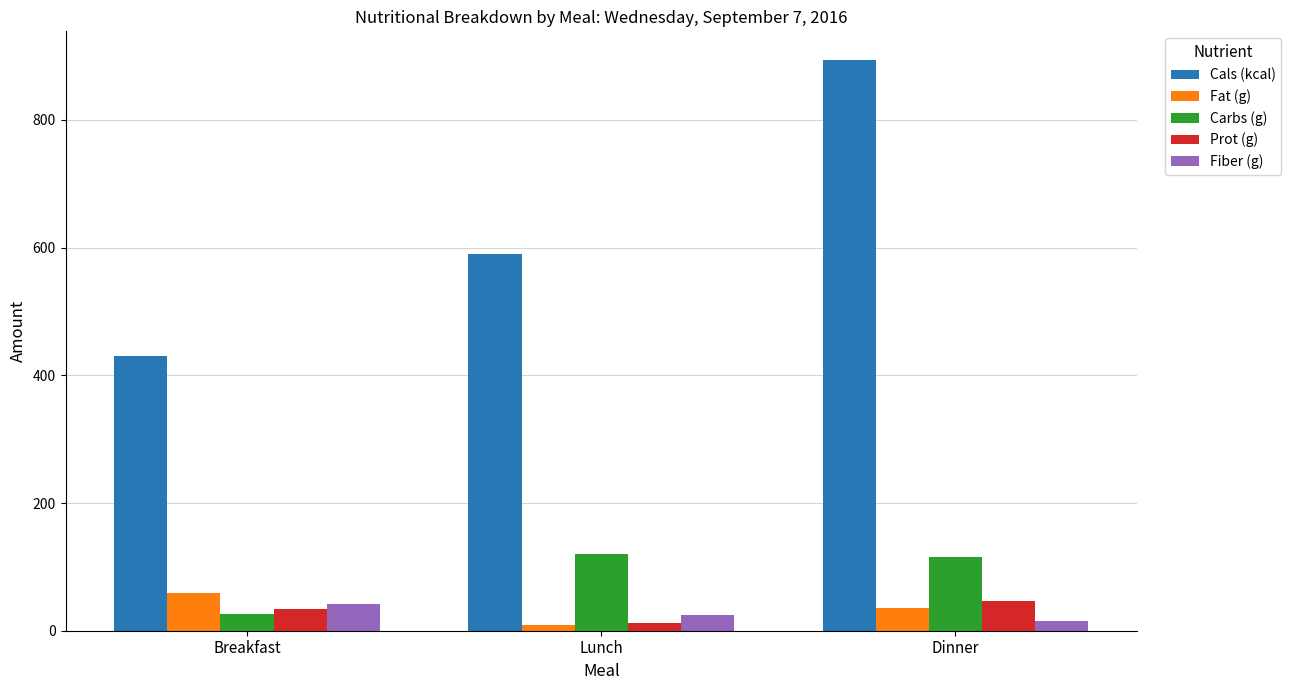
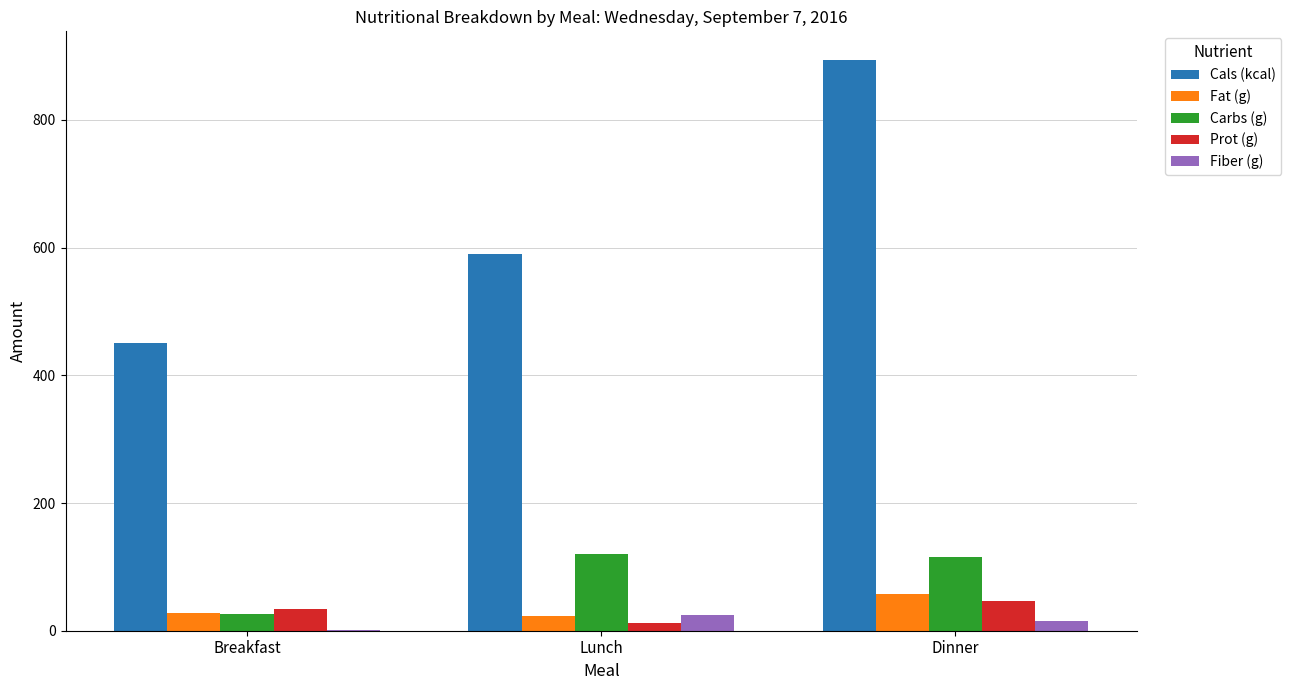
  {
    "Cals (kcal)": {
-     "Breakfast": 430,
+     "Breakfast": 450,
      "Lunch": 590,
      "Dinner": 890
    },
    "Fat (g)": {
-     "Breakfast": 60,
-     "Lunch": 10,
-     "Dinner": 40
+     "Breakfast": 30,
+     "Lunch": 20,
+     "Dinner": 60
    },
    "Carbs (g)": {
      "Breakfast": 30,
      "Lunch": 120,
      "Dinner": 120
    },
    "Prot (g)": {
      "Breakfast": 30,
      "Lunch": 10,
      "Dinner": 50
    },
    "Fiber (g)": {
-     "Breakfast": 40,
+     "Breakfast": 0,
      "Lunch": 30,
      "Dinner": 20
    }
  }
